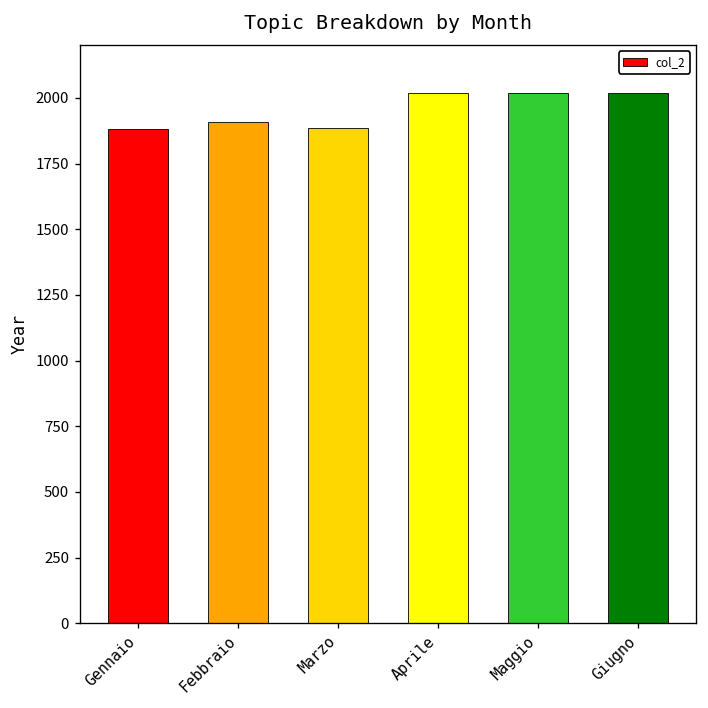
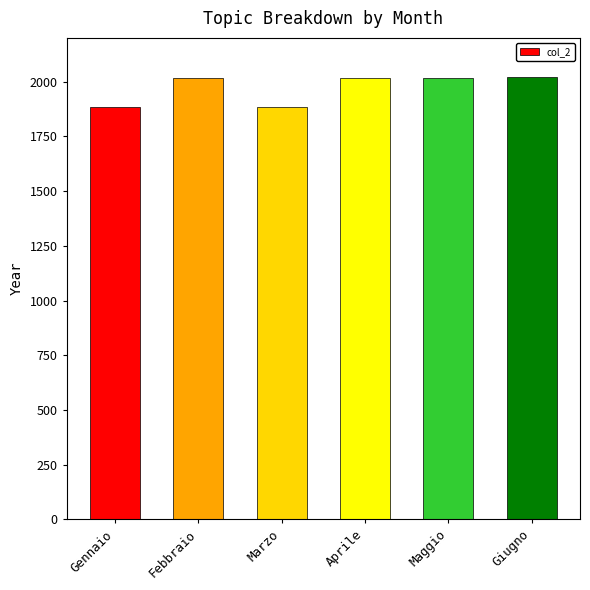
  {
    "Gennaio": 1880,
-   "Febbraio": 1910,
+   "Febbraio": 2020,
    "Marzo": 1890,
    "Aprile": 2020,
    "Maggio": 2020,
    "Giugno": 2020
  }
